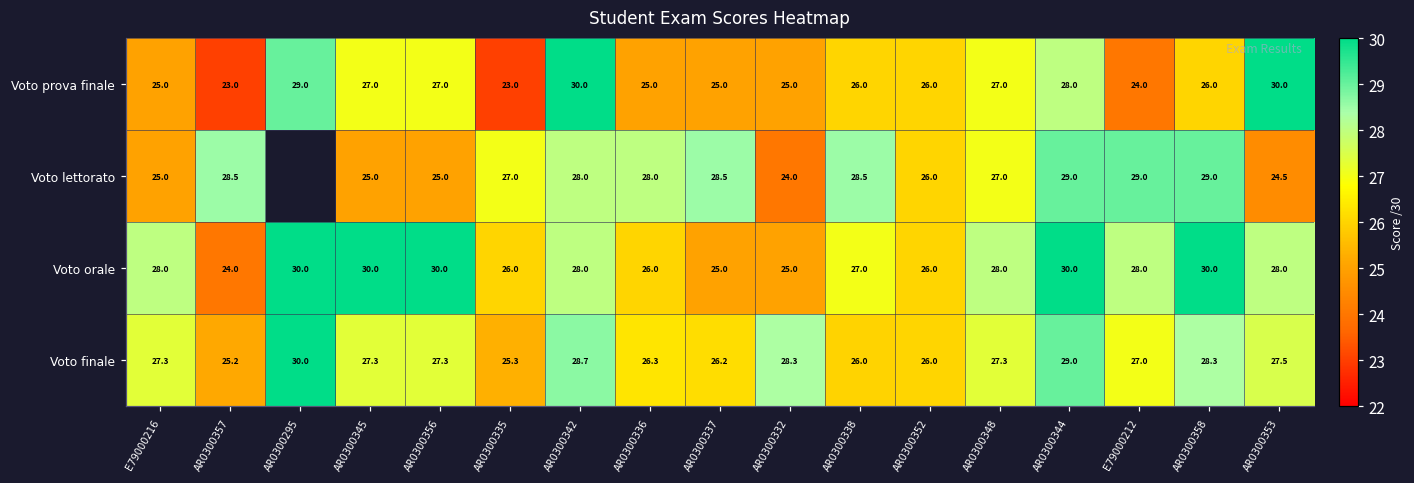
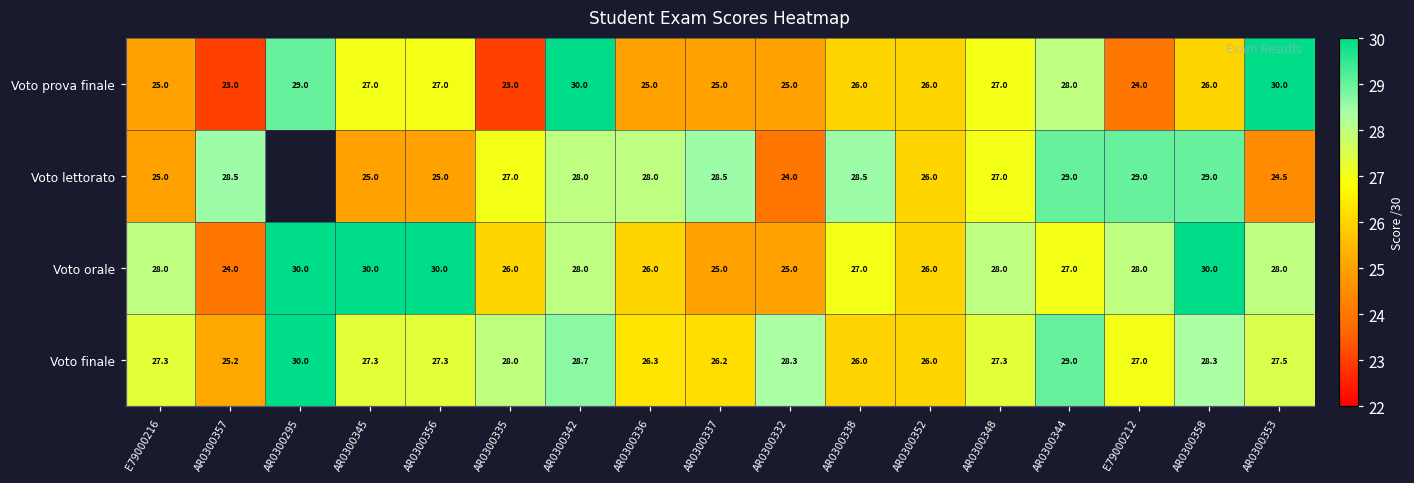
  {
    "Voto prova finale": {
      "E79000216": 25.0,
      "AR0300357": 23.0,
      "AR0300295": 29.0,
      "AR0300345": 27.0,
      "AR0300356": 27.0,
      "AR0300335": 23.0,
      "AR0300342": 30.0,
      "AR0300336": 25.0,
      "AR0300337": 25.0,
      "AR0300332": 25.0,
      "AR0300338": 26.0,
      "AR0300352": 26.0,
      "AR0300348": 27.0,
      "AR0300344": 28.0,
      "E79000212": 24.0,
      "AR0300358": 26.0
    },
    "Voto lettorato": {
      "E79000216": 25.0,
      "AR0300357": 28.5,
      "AR0300345": 25.0,
      "AR0300356": 25.0,
      "AR0300335": 27.0,
      "AR0300342": 28.0,
      "AR0300336": 28.0,
      "AR0300337": 28.5,
      "AR0300332": 24.0,
      "AR0300338": 28.5,
      "AR0300352": 26.0,
      "AR0300348": 27.0,
      "AR0300344": 29.0,
      "E79000212": 29.0,
      "AR0300358": 29.0,
      "AR0300353": 24.5
    },
    "Voto orale": {
      "E79000216": 28.0,
      "AR0300357": 24.0,
      "AR0300295": 30.0,
      "AR0300345": 30.0,
      "AR0300356": 30.0,
      "AR0300335": 26.0,
      "AR0300342": 28.0,
      "AR0300336": 26.0,
      "AR0300337": 25.0,
      "AR0300332": 25.0,
      "AR0300338": 27.0,
      "AR0300352": 26.0,
      "AR0300348": 28.0,
-     "AR0300344": 30.0,
+     "AR0300344": 27.0,
      "E79000212": 28.0,
      "AR0300358": 30.0,
      "AR0300353": 28.0
    },
    "Voto finale": {
      "E79000216": 27.3,
      "AR0300357": 25.2,
      "AR0300295": 30.0,
      "AR0300345": 27.3,
      "AR0300356": 27.3,
-     "AR0300335": 25.3,
+     "AR0300335": 28.0,
      "AR0300342": 28.7,
      "AR0300336": 26.3,
      "AR0300337": 26.2,
      "AR0300332": 28.3,
      "AR0300338": 26.0,
      "AR0300352": 26.0,
      "AR0300348": 27.3,
      "AR0300344": 29.0,
      "E79000212": 27.0,
      "AR0300358": 28.3,
      "AR0300353": 27.5
    }
  }
